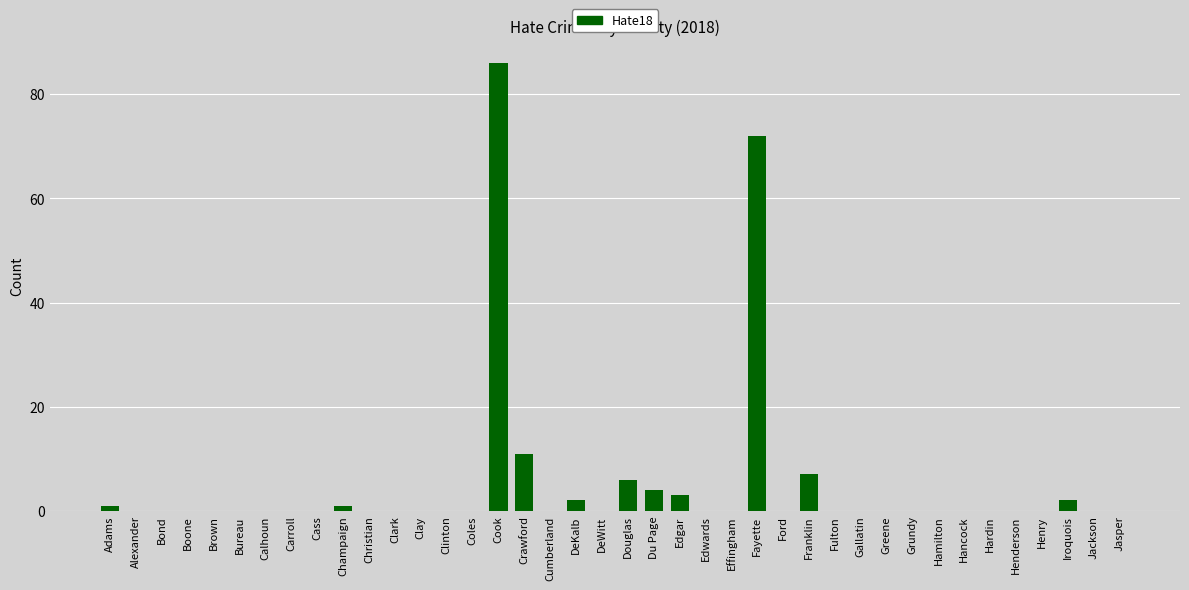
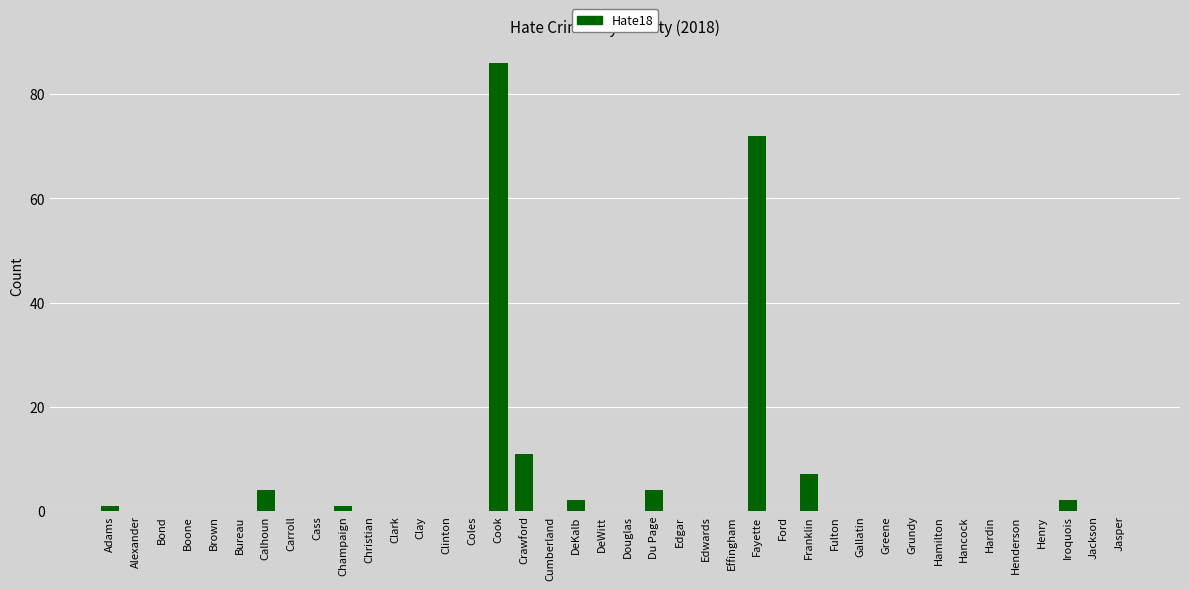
  {
    "Adams": 1,
    "Alexander": 0,
    "Bond": 0,
    "Boone": 0,
    "Brown": 0,
    "Bureau": 0,
-   "Calhoun": 0,
+   "Calhoun": 4,
    "Carroll": 0,
    "Cass": 0,
    "Champaign": 1,
    "Christian": 0,
    "Clark": 0,
    "Clay": 0,
    "Clinton": 0,
    "Coles": 0,
    "Cook": 86,
    "Crawford": 11,
    "Cumberland": 0,
    "DeKalb": 2,
    "DeWitt": 0,
-   "Douglas": 6,
+   "Douglas": 0,
    "Du Page": 4,
-   "Edgar": 3,
+   "Edgar": 0,
    "Edwards": 0,
    "Effingham": 0,
    "Fayette": 72,
    "Ford": 0,
    "Franklin": 7,
    "Fulton": 0,
    "Gallatin": 0,
    "Greene": 0,
    "Grundy": 0,
    "Hamilton": 0,
    "Hancock": 0,
    "Hardin": 0,
    "Henderson": 0,
    "Henry": 0,
    "Iroquois": 2,
    "Jackson": 0,
    "Jasper": 0
  }
